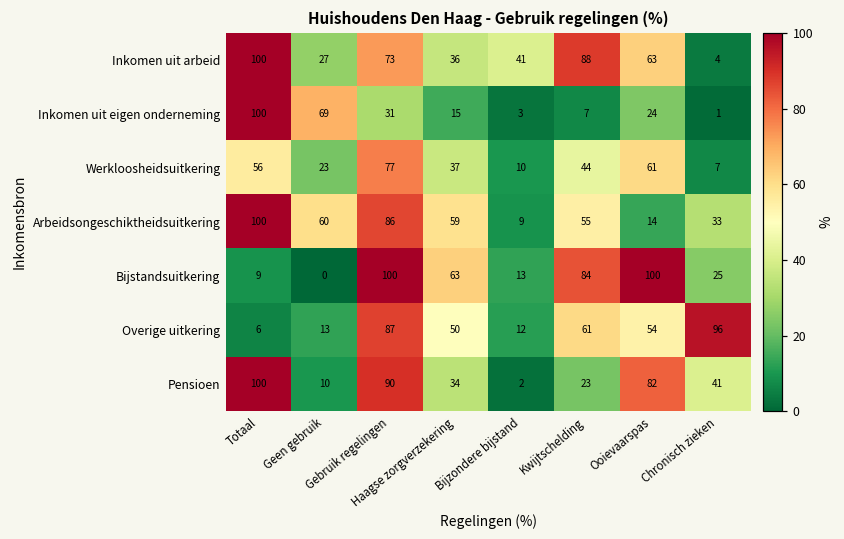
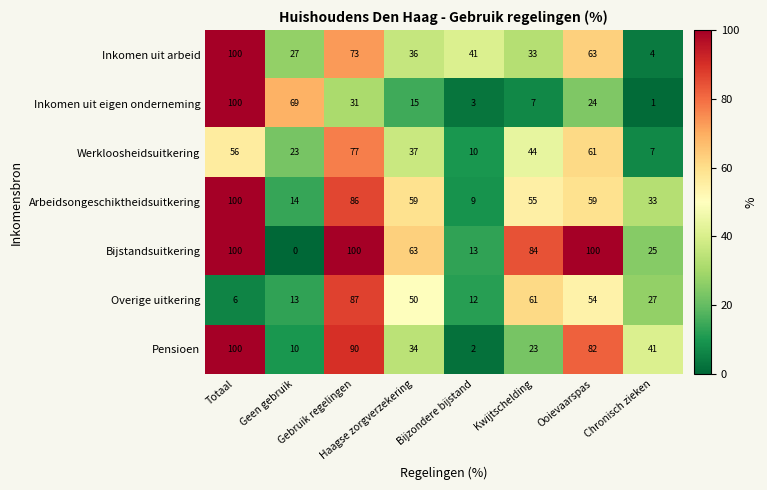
  {
    "Inkomen uit arbeid": {
      "Totaal": 100,
      "Geen gebruik": 27,
      "Gebruik regelingen": 73,
      "Haagse zorgverzekering": 36,
      "Bijzondere bijstand": 41,
-     "Kwijtschelding": 88,
+     "Kwijtschelding": 33,
      "Ooievaarspas": 63,
      "Chronisch zieken": 4
    },
    "Inkomen uit eigen onderneming": {
      "Totaal": 100,
      "Geen gebruik": 69,
      "Gebruik regelingen": 31,
      "Haagse zorgverzekering": 15,
      "Bijzondere bijstand": 3,
      "Kwijtschelding": 7,
      "Ooievaarspas": 24,
      "Chronisch zieken": 1
    },
    "Werkloosheidsuitkering": {
      "Totaal": 56,
      "Geen gebruik": 23,
      "Gebruik regelingen": 77,
      "Haagse zorgverzekering": 37,
      "Bijzondere bijstand": 10,
      "Kwijtschelding": 44,
      "Ooievaarspas": 61,
      "Chronisch zieken": 7
    },
    "Arbeidsongeschiktheidsuitkering": {
      "Totaal": 100,
-     "Geen gebruik": 60,
+     "Geen gebruik": 14,
      "Gebruik regelingen": 86,
      "Haagse zorgverzekering": 59,
      "Bijzondere bijstand": 9,
      "Kwijtschelding": 55,
-     "Ooievaarspas": 14,
+     "Ooievaarspas": 59,
      "Chronisch zieken": 33
    },
    "Bijstandsuitkering": {
-     "Totaal": 9,
+     "Totaal": 100,
      "Geen gebruik": 0,
      "Gebruik regelingen": 100,
      "Haagse zorgverzekering": 63,
      "Bijzondere bijstand": 13,
      "Kwijtschelding": 84,
      "Ooievaarspas": 100,
      "Chronisch zieken": 25
    },
    "Overige uitkering": {
      "Totaal": 6,
      "Geen gebruik": 13,
      "Gebruik regelingen": 87,
      "Haagse zorgverzekering": 50,
      "Bijzondere bijstand": 12,
      "Kwijtschelding": 61,
      "Ooievaarspas": 54,
-     "Chronisch zieken": 96
+     "Chronisch zieken": 27
    },
    "Pensioen": {
      "Totaal": 100,
      "Geen gebruik": 10,
      "Gebruik regelingen": 90,
      "Haagse zorgverzekering": 34,
      "Bijzondere bijstand": 2,
      "Kwijtschelding": 23,
      "Ooievaarspas": 82,
      "Chronisch zieken": 41
    }
  }
